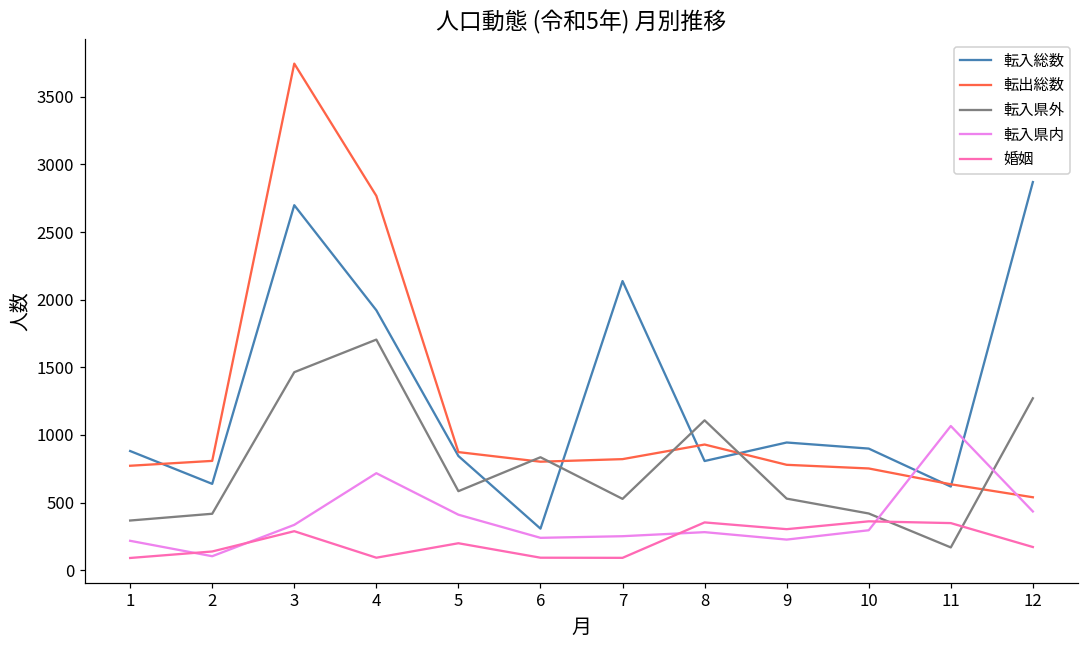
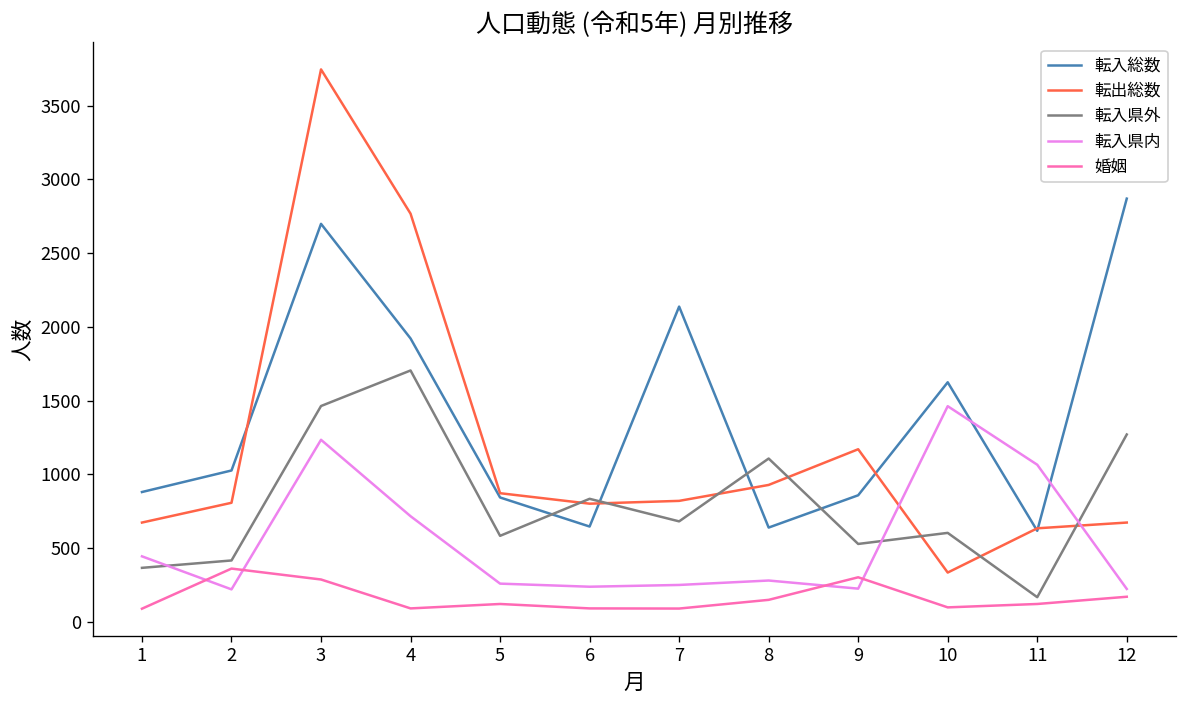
  {
    "転入総数": {
      "1": 880,
-     "2": 640,
+     "2": 1030,
      "3": 2700,
      "4": 1920,
      "5": 840,
-     "6": 310,
+     "6": 650,
      "7": 2140,
-     "8": 810,
-     "9": 940,
-     "10": 900,
+     "8": 640,
+     "9": 860,
+     "10": 1630,
      "12": 2870
    },
    "転出総数": {
-     "1": 770,
+     "1": 670,
      "2": 810,
      "3": 3750,
      "4": 2770,
      "5": 870,
      "6": 800,
      "7": 820,
      "8": 930,
-     "9": 780,
-     "10": 750,
-     "12": 540
+     "9": 1170,
+     "10": 340,
+     "12": 670
    },
    "転入県外": {
      "1": 370,
      "2": 420,
      "3": 1460,
      "4": 1710,
      "5": 580,
      "6": 840,
-     "7": 530,
+     "7": 680,
      "8": 1110,
      "9": 530,
-     "10": 420,
+     "10": 600,
      "11": 170,
      "12": 1270
    },
    "転入県内": {
-     "1": 220,
-     "2": 100,
-     "3": 340,
+     "1": 450,
+     "2": 220,
+     "3": 1240,
      "4": 720,
-     "5": 410,
+     "5": 260,
      "6": 240,
      "7": 250,
      "8": 280,
      "9": 230,
-     "10": 300,
+     "10": 1460,
      "11": 1070,
-     "12": 430
+     "12": 220
    },
    "婚姻": {
      "1": 90,
-     "2": 140,
+     "2": 360,
      "3": 290,
      "4": 90,
-     "5": 200,
+     "5": 120,
      "6": 90,
      "7": 90,
-     "8": 350,
+     "8": 150,
      "9": 300,
-     "10": 360,
-     "11": 350,
+     "10": 100,
+     "11": 120,
      "12": 170
    }
  }
